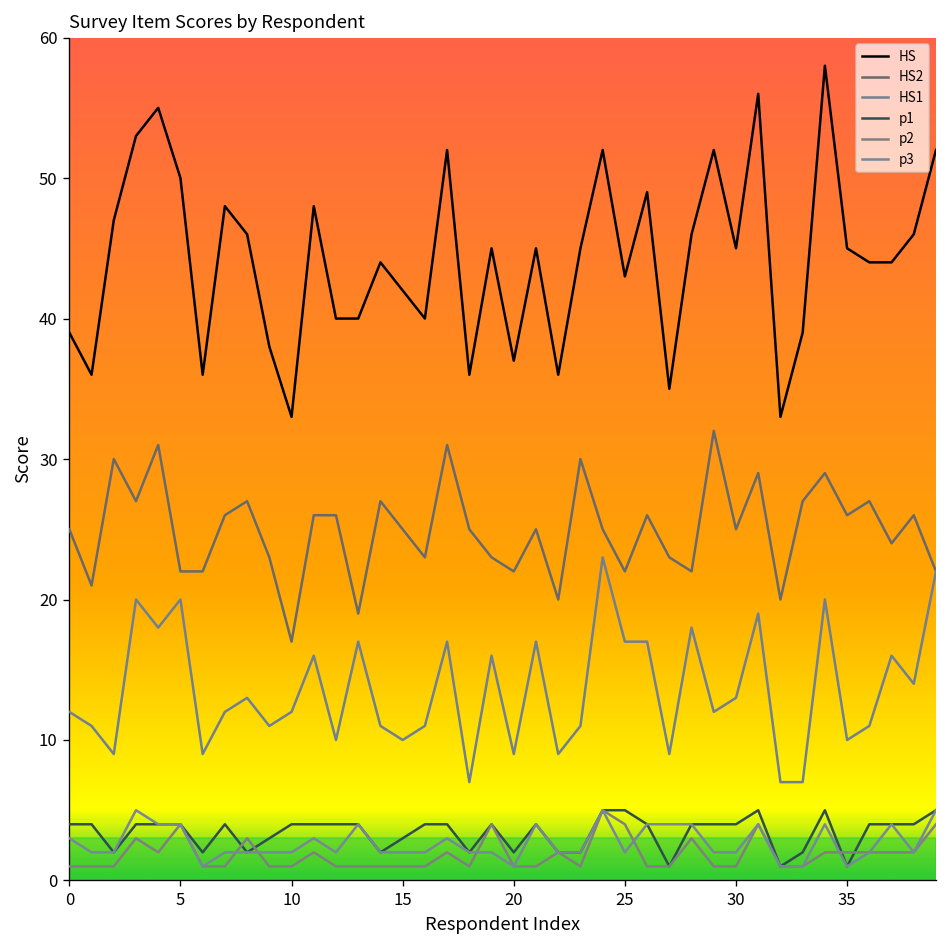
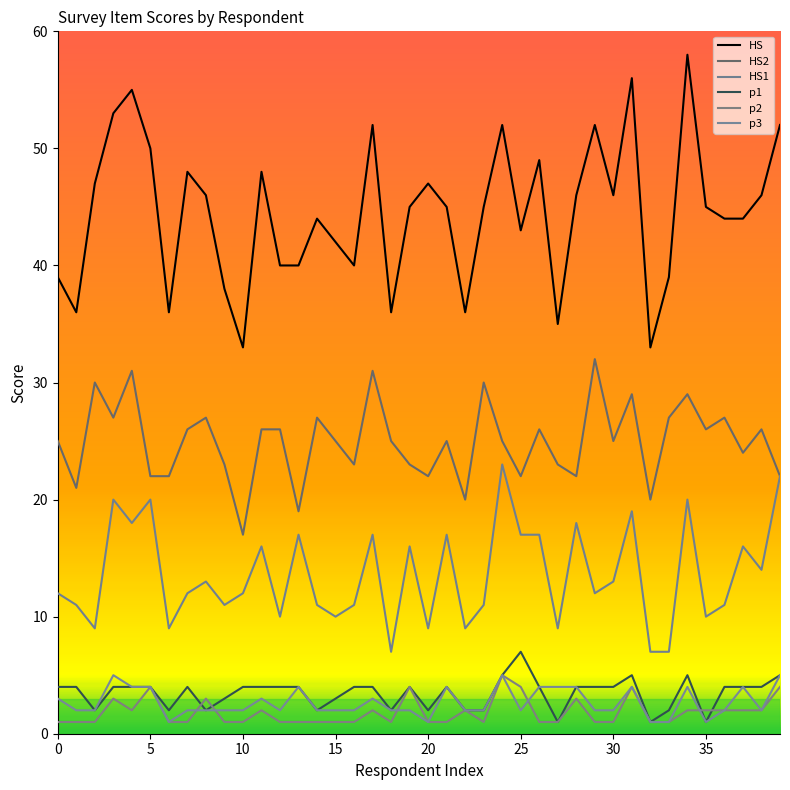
  {
    "HS": {
      "0": 39,
      "5": 50,
      "10": 33,
      "15": 42,
-     "20": 37,
+     "20": 47,
      "25": 43,
-     "30": 45,
+     "30": 46,
      "35": 45
    },
    "p1": {
      "0": 4,
      "10": 4,
-     "25": 5,
+     "25": 7,
      "30": 4
    }
  }
